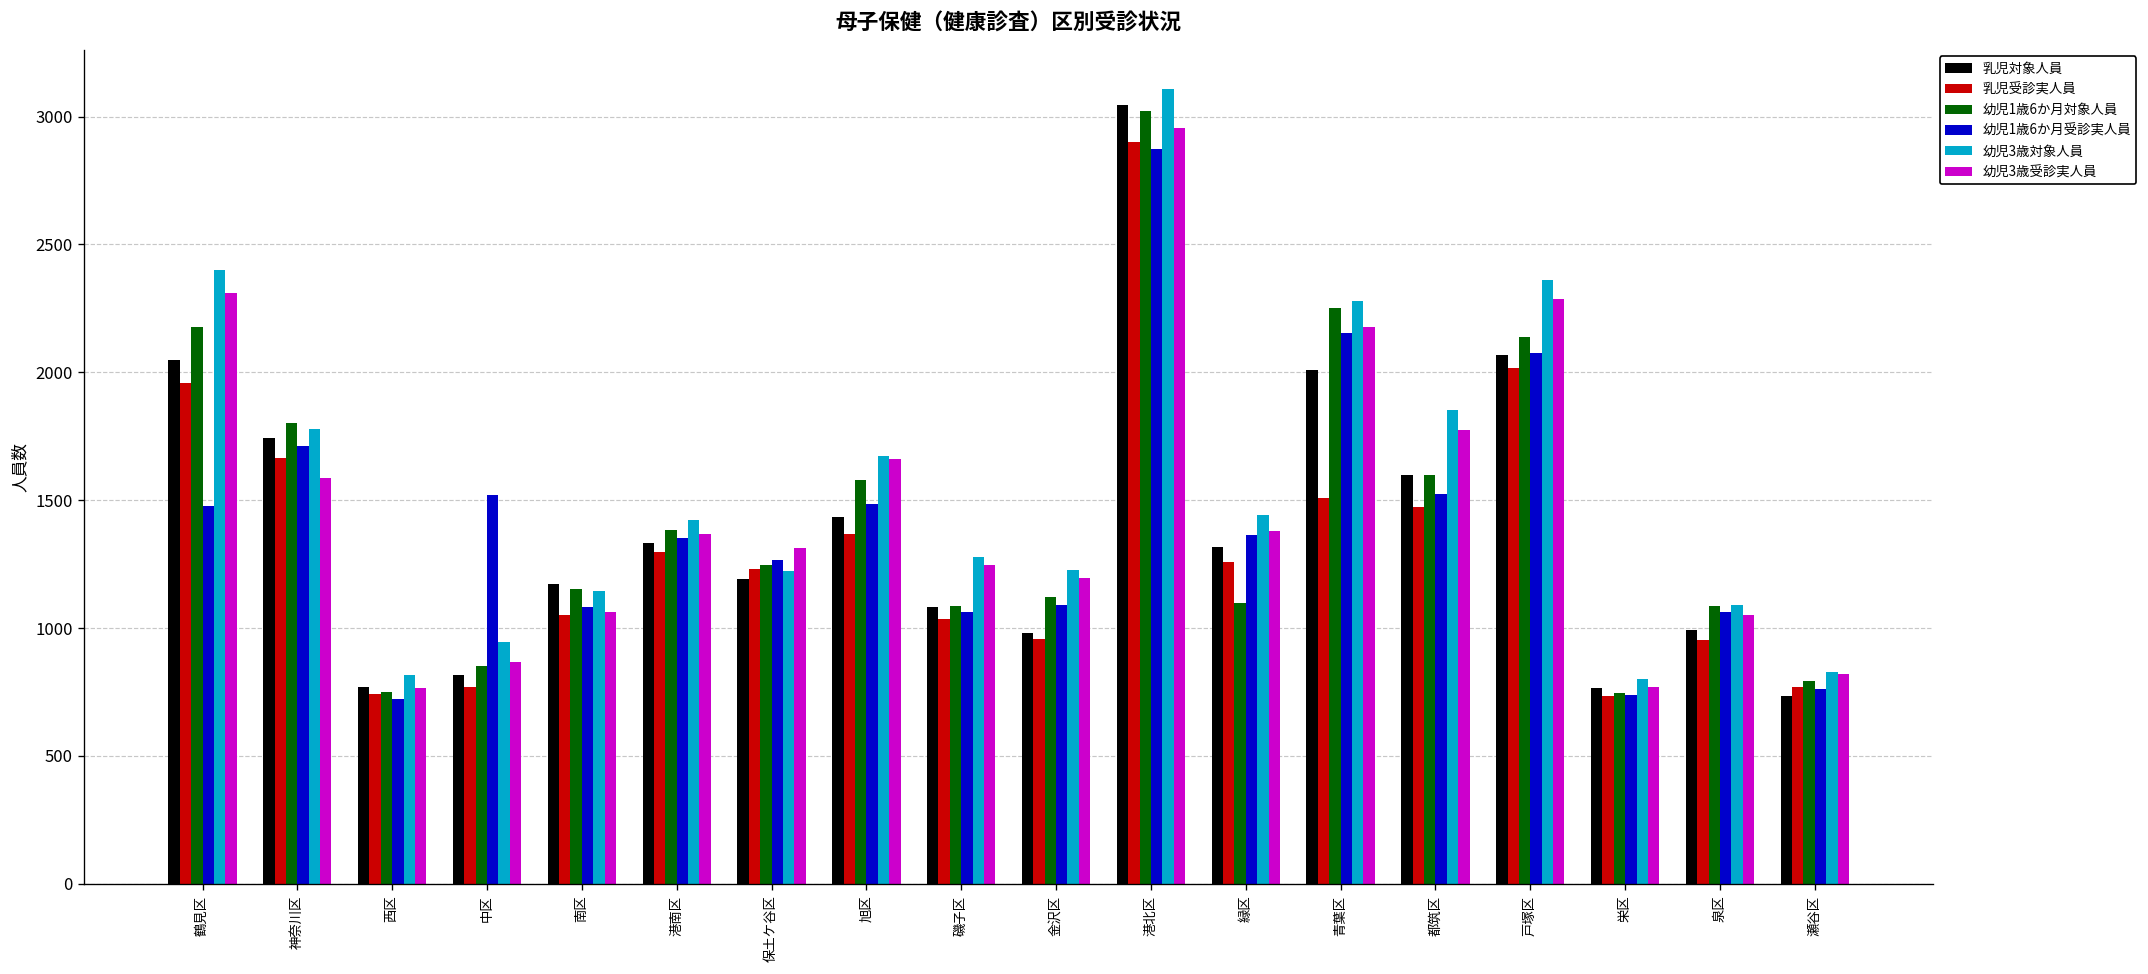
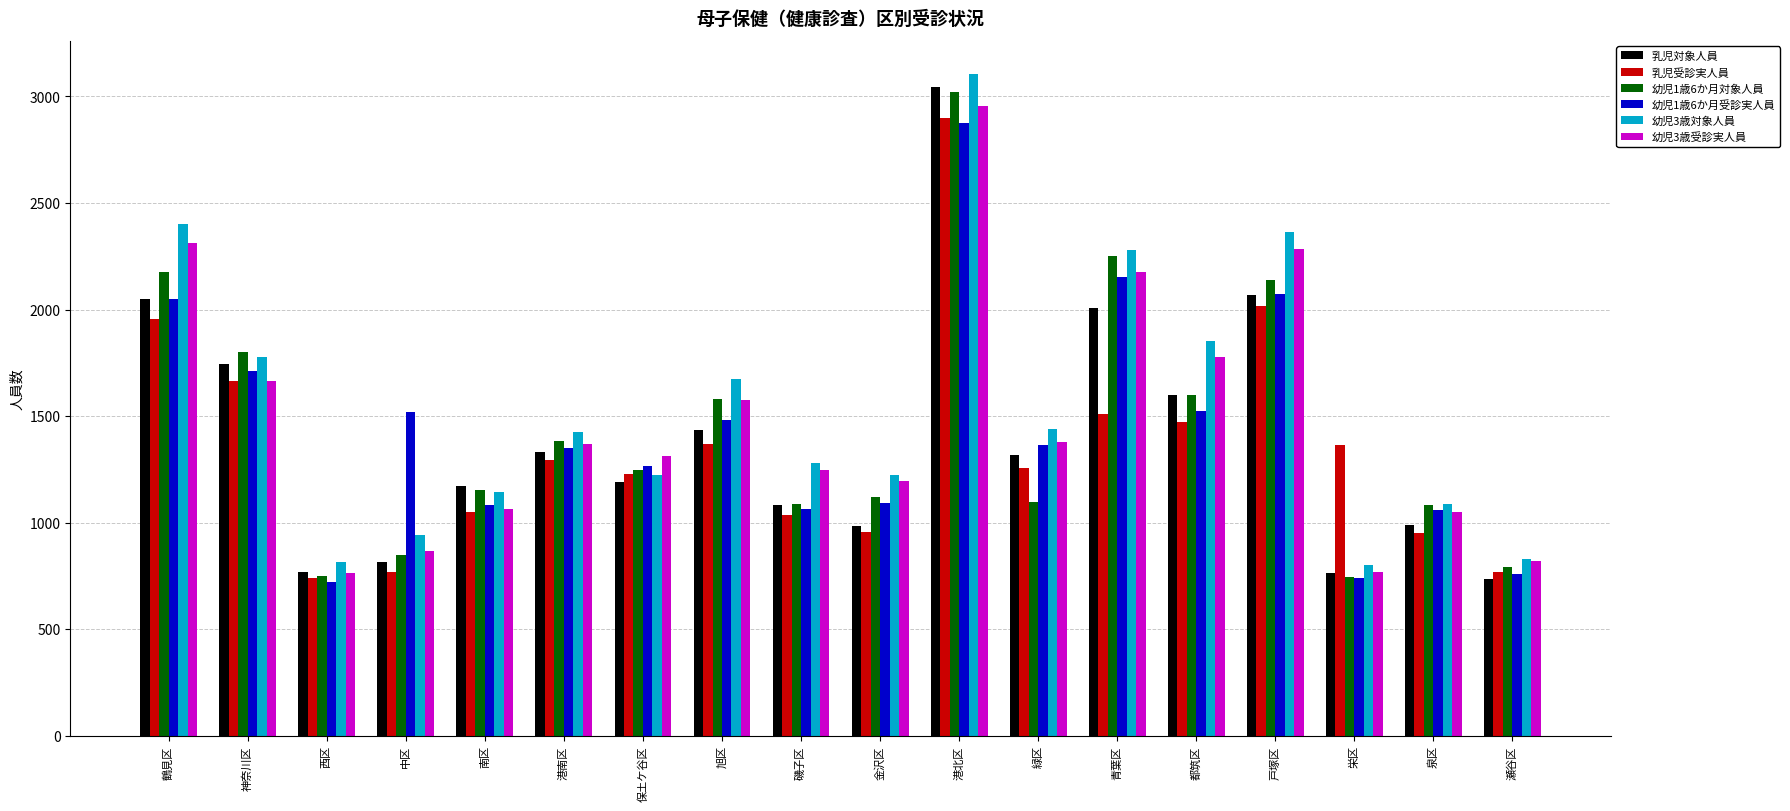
  {
    "乳児対象人員": {
      "鶴見区": 2050,
      "神奈川区": 1740,
      "西区": 770,
      "中区": 820,
      "南区": 1170,
      "港南区": 1330,
      "保土ケ谷区": 1190,
      "旭区": 1430,
      "磯子区": 1080,
      "金沢区": 980,
      "港北区": 3050,
      "緑区": 1320,
      "青葉区": 2010,
      "都筑区": 1600,
      "戸塚区": 2070,
      "栄区": 770,
      "泉区": 990,
      "瀬谷区": 740
    },
    "乳児受診実人員": {
      "鶴見区": 1960,
      "神奈川区": 1660,
      "西区": 740,
      "中区": 770,
      "南区": 1050,
      "港南区": 1300,
      "保土ケ谷区": 1230,
      "旭区": 1370,
      "磯子区": 1040,
      "金沢区": 960,
      "港北区": 2900,
      "緑区": 1260,
      "青葉区": 1510,
      "都筑区": 1470,
      "戸塚区": 2020,
-     "栄区": 740,
+     "栄区": 1370,
      "泉区": 950,
      "瀬谷区": 770
    },
    "幼児1歳6か月対象人員": {
      "鶴見区": 2180,
      "神奈川区": 1800,
      "西区": 750,
      "中区": 850,
      "南区": 1150,
      "港南区": 1380,
      "保土ケ谷区": 1250,
      "旭区": 1580,
      "磯子区": 1090,
      "金沢区": 1120,
      "港北区": 3020,
      "緑区": 1100,
      "青葉区": 2250,
      "都筑区": 1600,
      "戸塚区": 2140,
      "栄区": 750,
      "泉区": 1080,
      "瀬谷区": 790
    },
    "幼児1歳6か月受診実人員": {
-     "鶴見区": 1480,
+     "鶴見区": 2050,
      "神奈川区": 1710,
      "西区": 720,
      "中区": 1520,
      "南区": 1080,
      "港南区": 1350,
      "保土ケ谷区": 1270,
      "旭区": 1480,
      "磯子区": 1060,
      "金沢区": 1090,
      "港北区": 2870,
      "緑区": 1360,
      "青葉区": 2150,
      "都筑区": 1520,
      "戸塚区": 2070,
      "栄区": 740,
      "泉区": 1060,
      "瀬谷区": 760
    },
    "幼児3歳対象人員": {
      "鶴見区": 2400,
      "神奈川区": 1780,
      "西区": 820,
      "中区": 940,
      "南区": 1140,
      "港南区": 1420,
      "保土ケ谷区": 1220,
      "旭区": 1670,
      "磯子区": 1280,
      "金沢区": 1230,
      "港北区": 3110,
      "緑区": 1440,
      "青葉区": 2280,
      "都筑区": 1850,
      "戸塚区": 2360,
      "栄区": 800,
      "泉区": 1090,
      "瀬谷区": 830
    },
    "幼児3歳受診実人員": {
      "鶴見区": 2310,
-     "神奈川区": 1590,
+     "神奈川区": 1670,
      "西区": 770,
      "中区": 870,
      "南区": 1060,
      "港南区": 1370,
      "保土ケ谷区": 1310,
-     "旭区": 1660,
+     "旭区": 1580,
      "磯子区": 1250,
      "金沢区": 1200,
      "港北区": 2960,
      "緑区": 1380,
      "青葉区": 2180,
      "都筑区": 1780,
      "戸塚区": 2290,
      "栄区": 770,
      "泉区": 1050,
      "瀬谷区": 820
    }
  }
